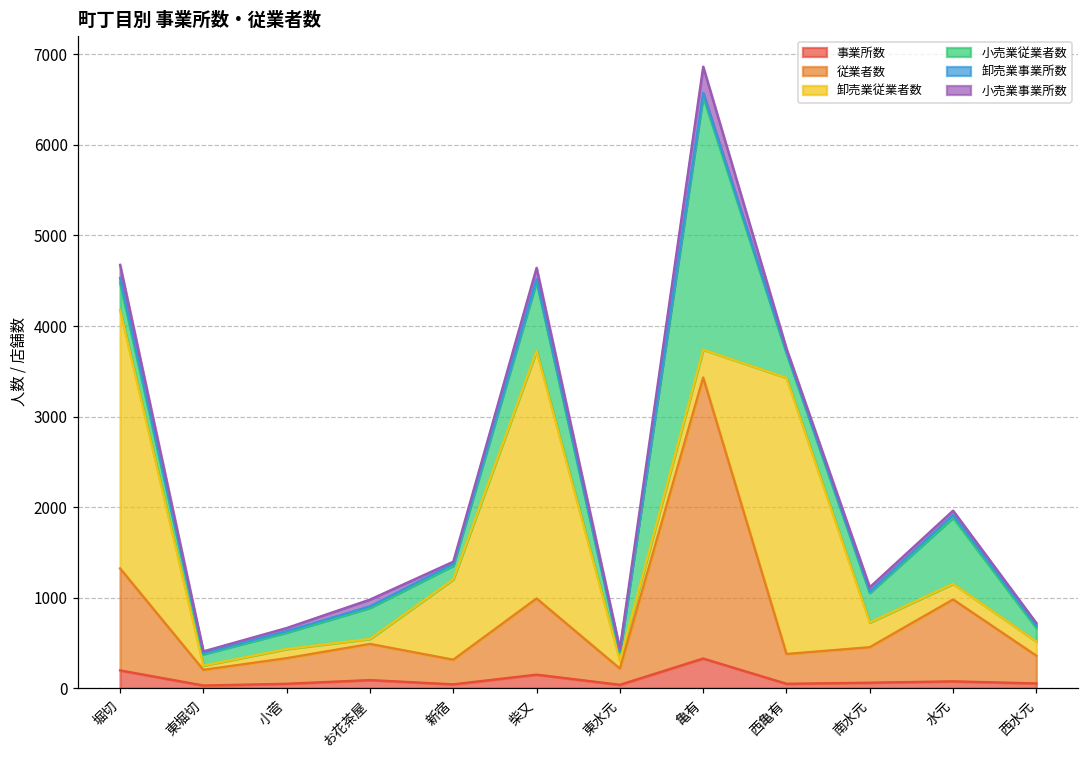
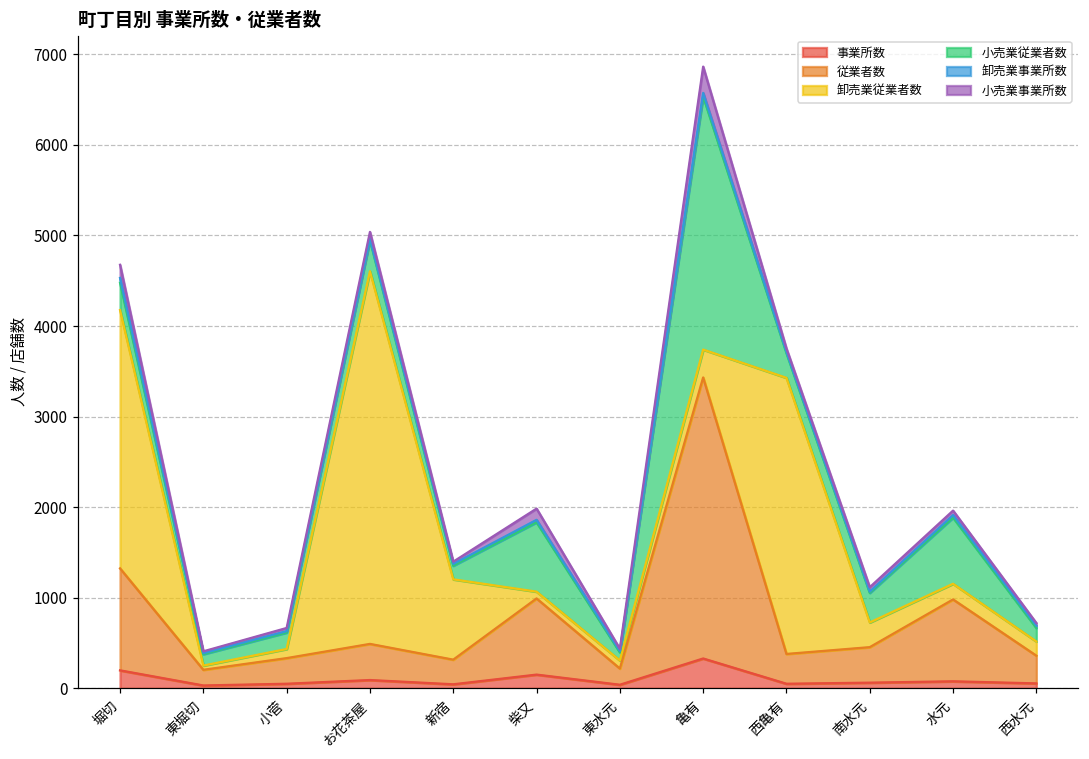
  {
    "卸売業従業者数": {
      "堀切": 2900,
      "東堀切": 0,
      "小菅": 100,
-     "お花茶屋": 100,
+     "お花茶屋": 4100,
      "新宿": 900,
-     "柴又": 2700,
+     "柴又": 100,
      "東水元": 100,
      "亀有": 300,
      "西亀有": 3000,
      "南水元": 300,
      "水元": 200,
      "西水元": 200
    },
    "小売業従業者数": {
      "堀切": 300,
      "亀有": 2800
    },
    "卸売業事業所数": {
      "堀切": 100,
      "亀有": 0
    },
    "小売業事業所数": {
      "堀切": 100,
      "小菅": 0,
      "お花茶屋": 100,
      "柴又": 100,
      "亀有": 300,
      "西亀有": 0,
      "南水元": 0,
      "水元": 0
    }
  }
